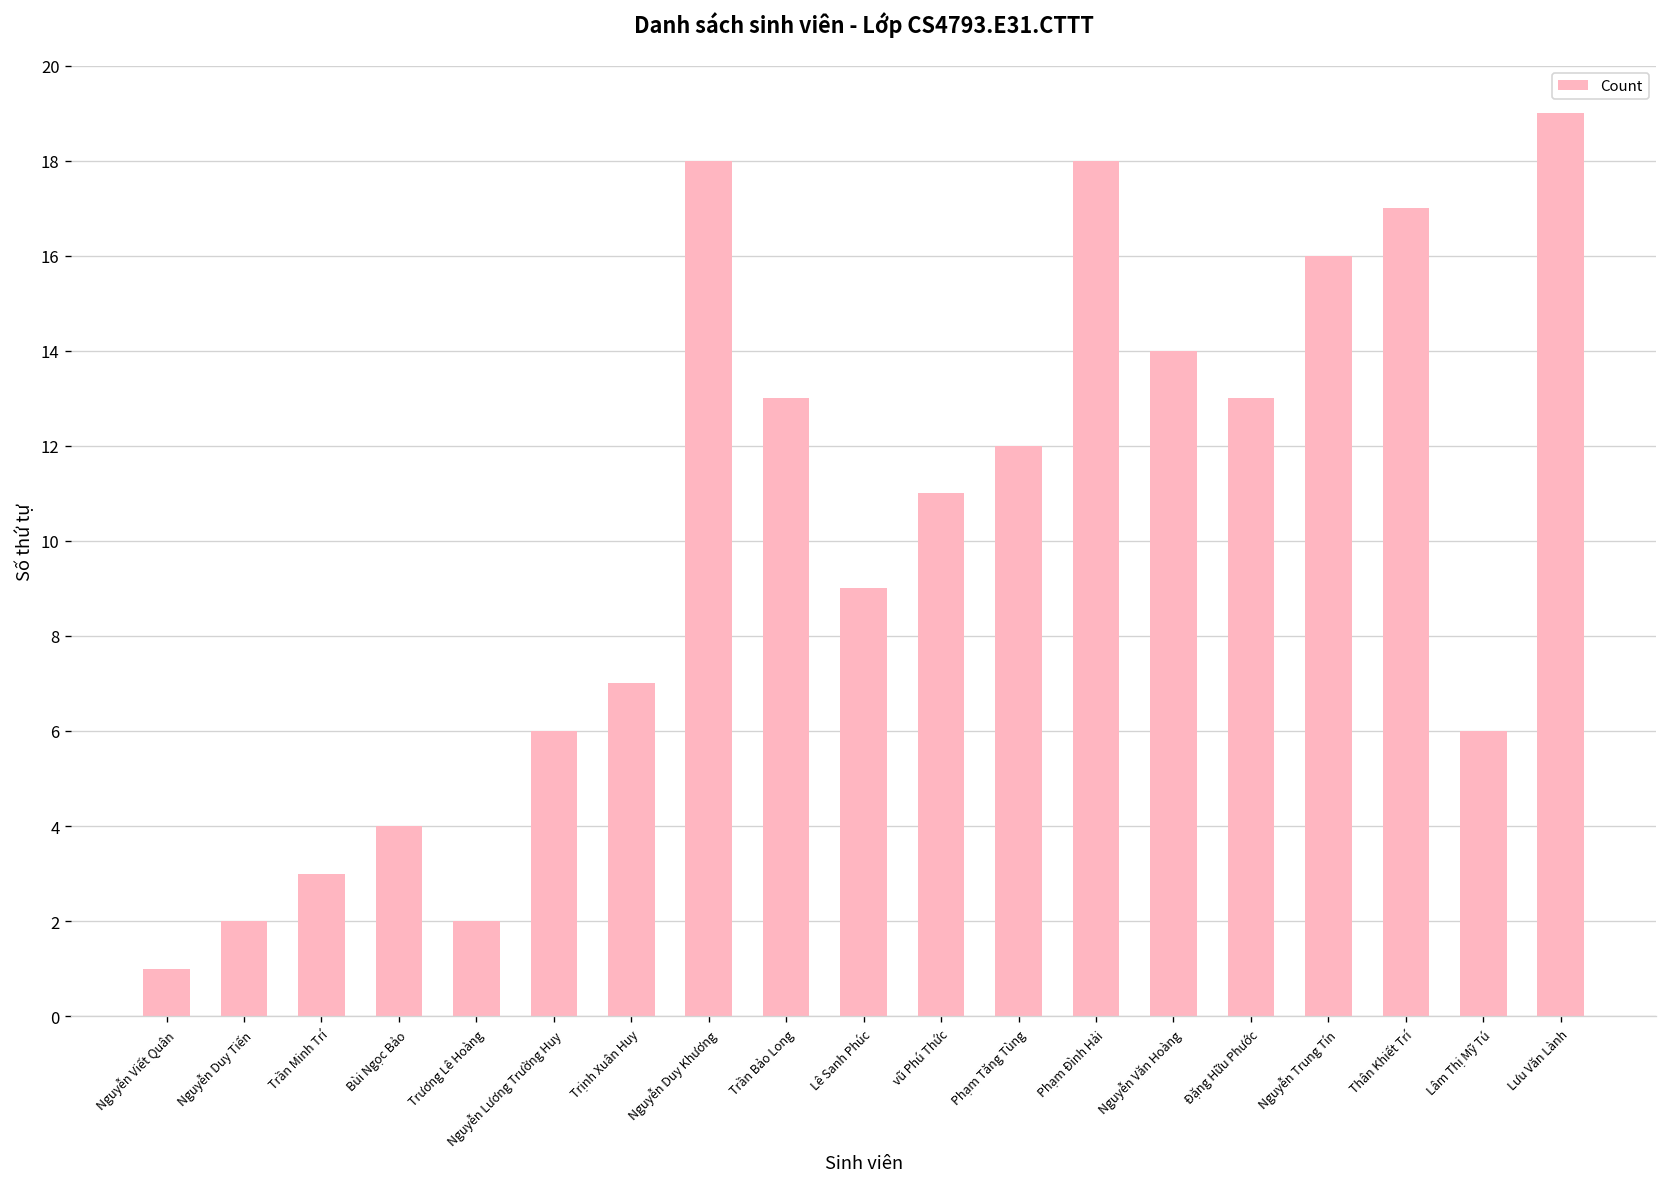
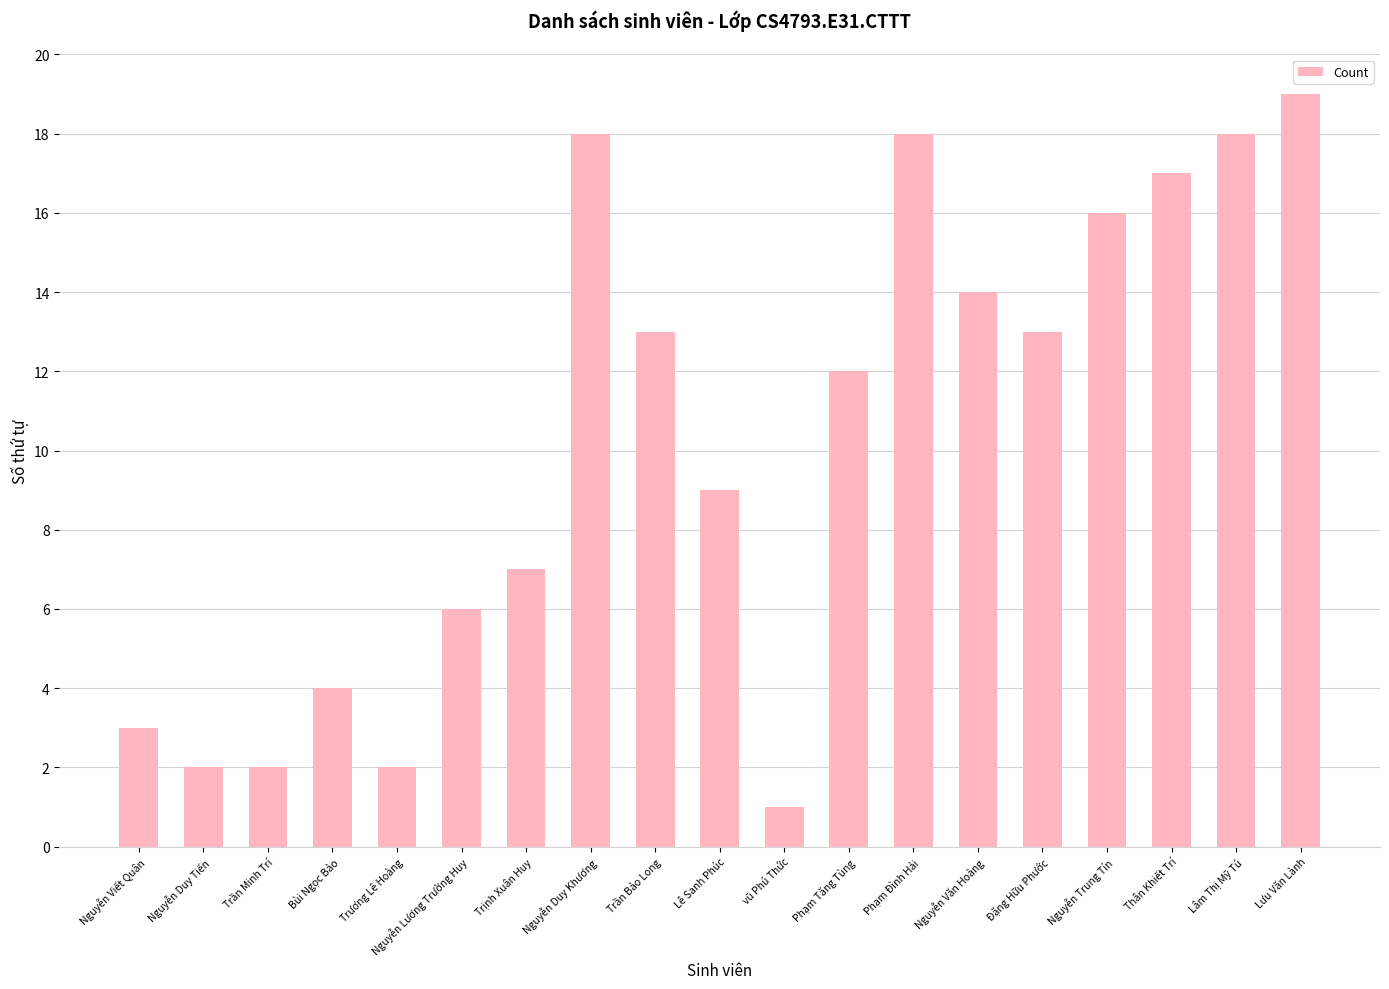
  {
-   "Nguyễn Viết Quân": 1,
+   "Nguyễn Viết Quân": 3,
    "Nguyễn Duy Tiến": 2,
-   "Trần Minh Trí": 3,
+   "Trần Minh Trí": 2,
    "Bùi Ngọc Bảo": 4,
    "Trương Lê Hoàng": 2,
    "Nguyễn Lương Trường Huy": 6,
    "Trịnh Xuân Huy": 7,
    "Nguyễn Duy Khương": 18,
    "Trần Bảo Long": 13,
    "Lê Sanh Phúc": 9,
-   "vũ Phú Thức": 11,
+   "vũ Phú Thức": 1,
    "Phạm Tăng Tùng": 12,
    "Phạm Đình Hải": 18,
    "Nguyễn Văn Hoàng": 14,
    "Đặng Hữu Phước": 13,
    "Nguyễn Trung Tín": 16,
    "Thân Khiết Trí": 17,
-   "Lâm Thị Mỹ Tú": 6,
+   "Lâm Thị Mỹ Tú": 18,
    "Lưu Văn Lành": 19
  }
